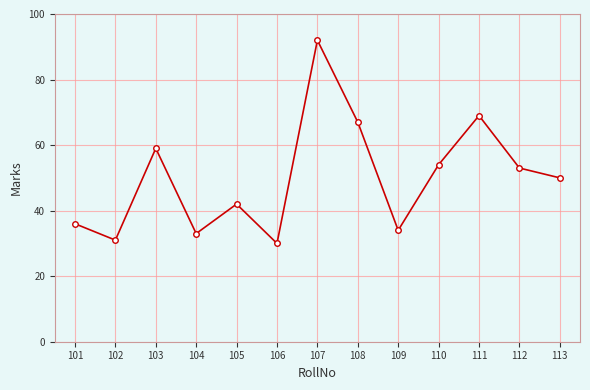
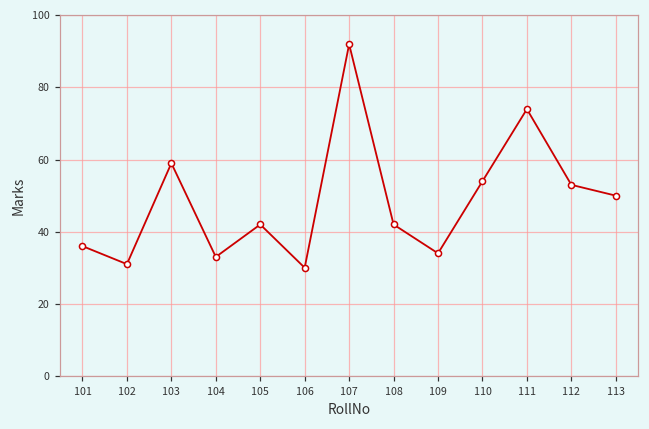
  {
    "101": 36,
    "102": 31,
    "103": 59,
    "104": 33,
    "105": 42,
    "106": 30,
    "107": 92,
-   "108": 67,
+   "108": 42,
    "109": 34,
    "110": 54,
-   "111": 69,
+   "111": 74,
    "112": 53,
    "113": 50
  }
